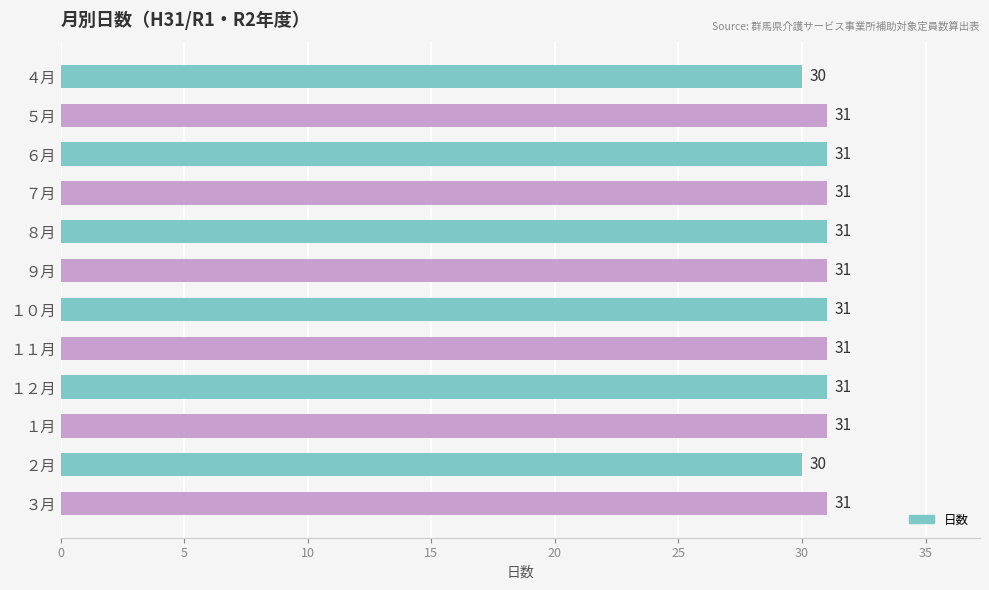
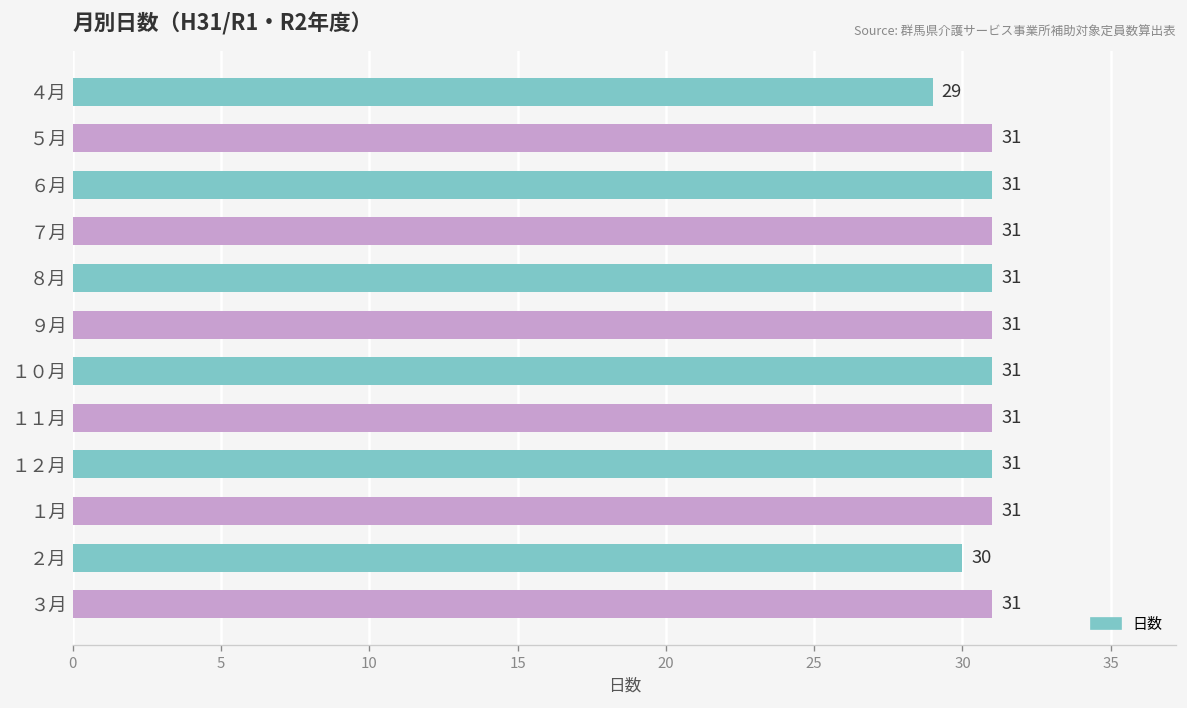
  {
-   "４月": 30,
+   "４月": 29,
    "５月": 31,
    "６月": 31,
    "７月": 31,
    "８月": 31,
    "９月": 31,
    "１０月": 31,
    "１１月": 31,
    "１２月": 31,
    "１月": 31,
    "２月": 30,
    "３月": 31
  }
